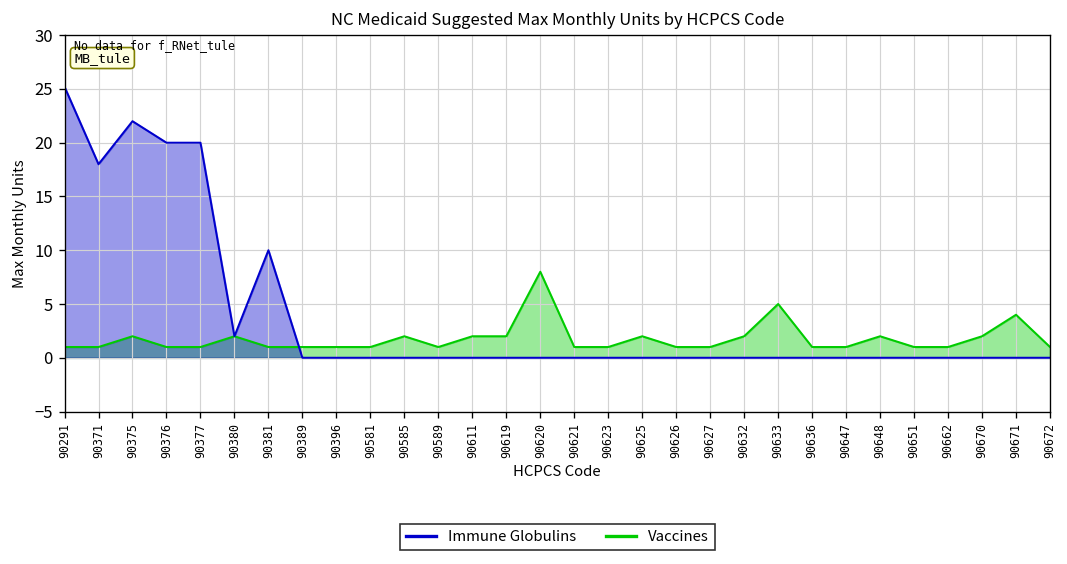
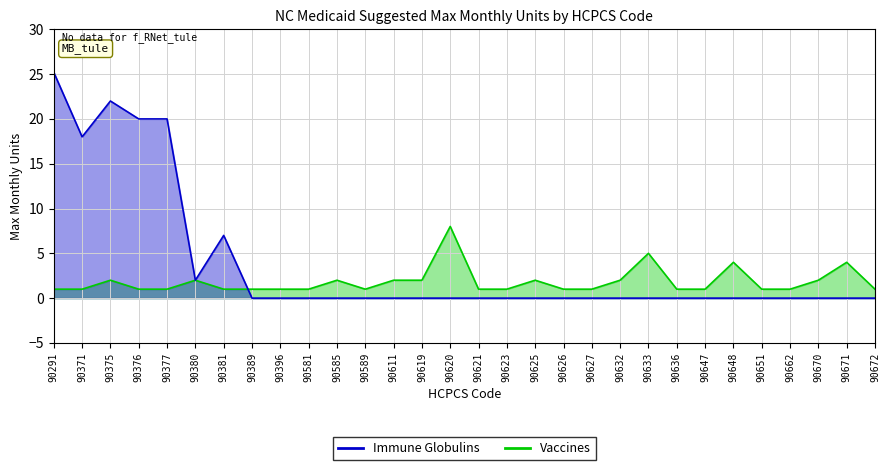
  {
    "Vaccines": {
      "90291": 1,
      "90371": 1,
      "90375": 2,
      "90376": 1,
      "90377": 1,
      "90381": 1,
      "90389": 1,
      "90396": 1,
      "90581": 1,
      "90585": 2,
      "90589": 1,
      "90611": 2,
      "90619": 2,
      "90620": 8,
      "90621": 1,
      "90623": 1,
      "90625": 2,
      "90626": 1,
      "90627": 1,
      "90632": 2,
      "90633": 5,
      "90636": 1,
      "90647": 1,
-     "90648": 2,
+     "90648": 4,
      "90651": 1,
      "90662": 1,
      "90670": 2,
      "90671": 4,
      "90672": 1
    },
    "Immune Globulins": {
      "90291": 25,
      "90371": 18,
      "90375": 22,
      "90376": 20,
      "90377": 20,
-     "90381": 10,
+     "90381": 7,
      "90389": 0,
      "90396": 0,
      "90581": 0,
      "90585": 0,
      "90589": 0,
      "90611": 0,
      "90619": 0,
      "90620": 0,
      "90621": 0,
      "90623": 0,
      "90625": 0,
      "90626": 0,
      "90627": 0,
      "90632": 0,
      "90633": 0,
      "90636": 0,
      "90647": 0,
      "90648": 0,
      "90651": 0,
      "90662": 0,
      "90670": 0,
      "90671": 0,
      "90672": 0
    }
  }
